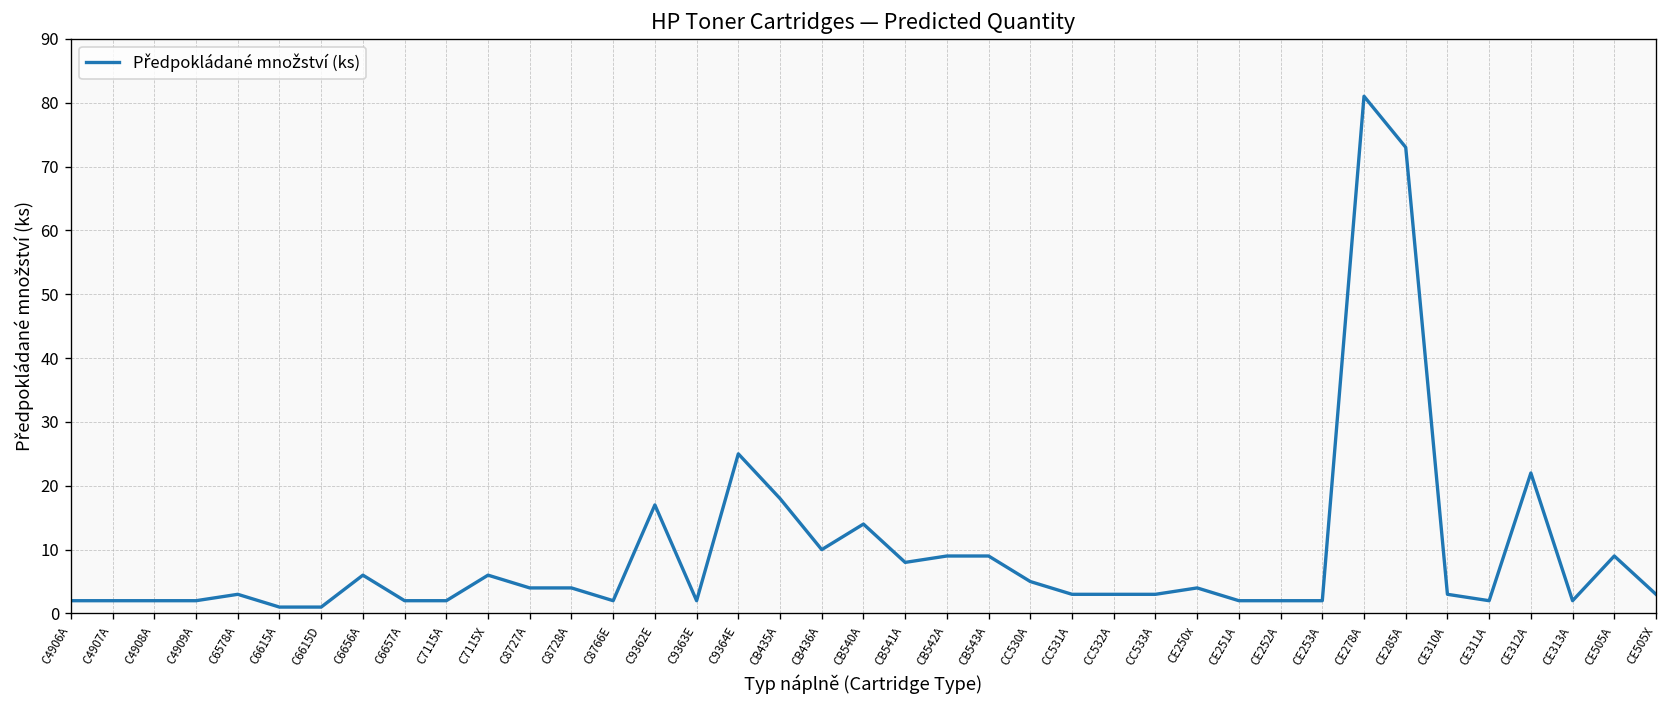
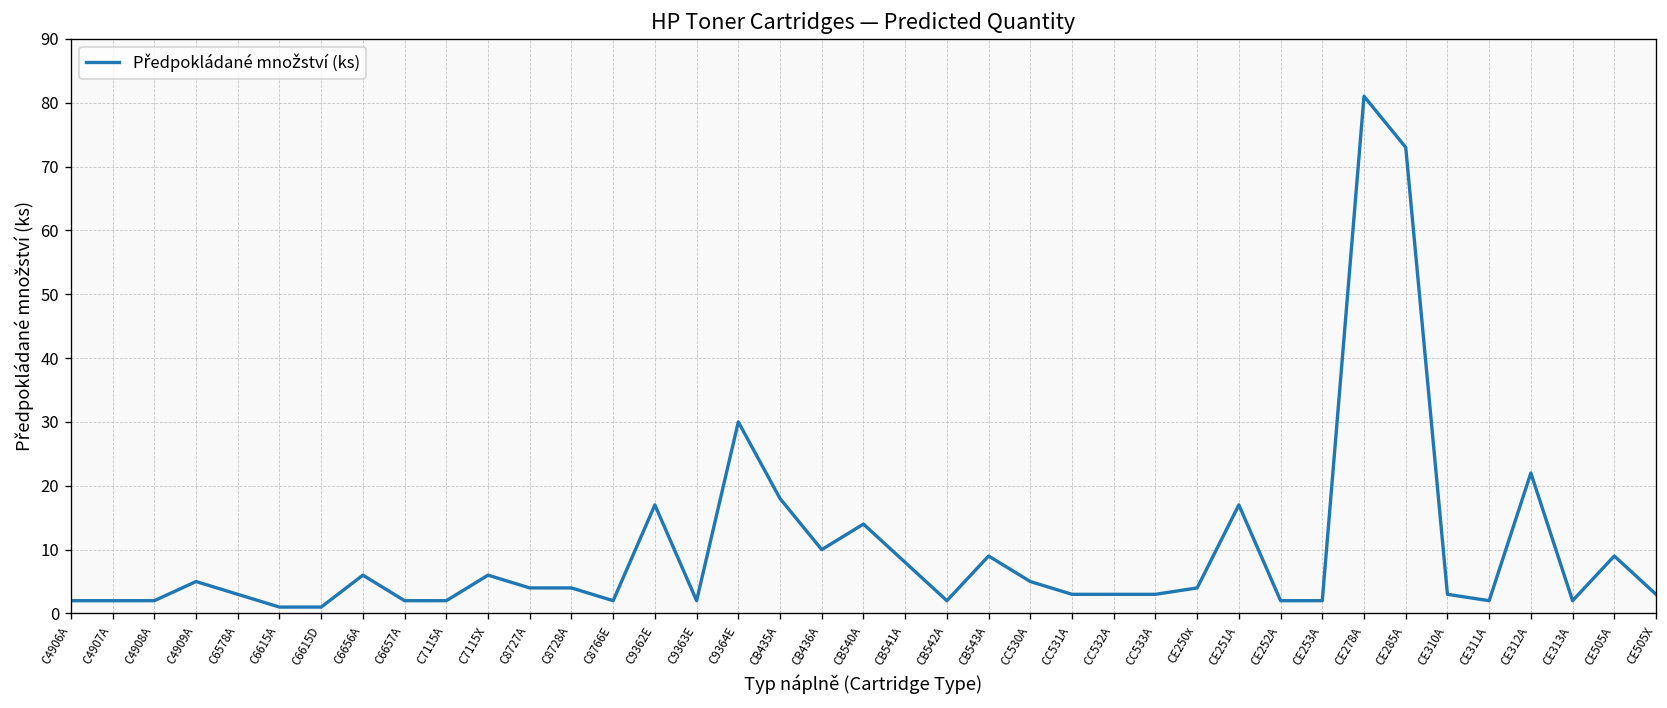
  {
    "C4906A": 2,
    "C4907A": 2,
    "C4908A": 2,
-   "C4909A": 2,
+   "C4909A": 5,
    "C6578A": 3,
    "C6615A": 1,
    "C6615D": 1,
    "C6656A": 6,
    "C6657A": 2,
    "C7115A": 2,
    "C7115X": 6,
    "C8727A": 4,
    "C8728A": 4,
    "C8766E": 2,
    "C9362E": 17,
    "C9363E": 2,
-   "C9364E": 25,
+   "C9364E": 30,
    "CB435A": 18,
    "CB436A": 10,
    "CB540A": 14,
    "CB541A": 8,
-   "CB542A": 9,
+   "CB542A": 2,
    "CB543A": 9,
    "CC530A": 5,
    "CC531A": 3,
    "CC532A": 3,
    "CC533A": 3,
    "CE250x": 4,
-   "CE251A": 2,
+   "CE251A": 17,
    "CE252A": 2,
    "CE253A": 2,
    "CE278A": 81,
    "CE285A": 73,
    "CE310A": 3,
    "CE311A": 2,
    "CE312A": 22,
    "CE313A": 2,
    "CE505A": 9,
    "CE505X": 3
  }
